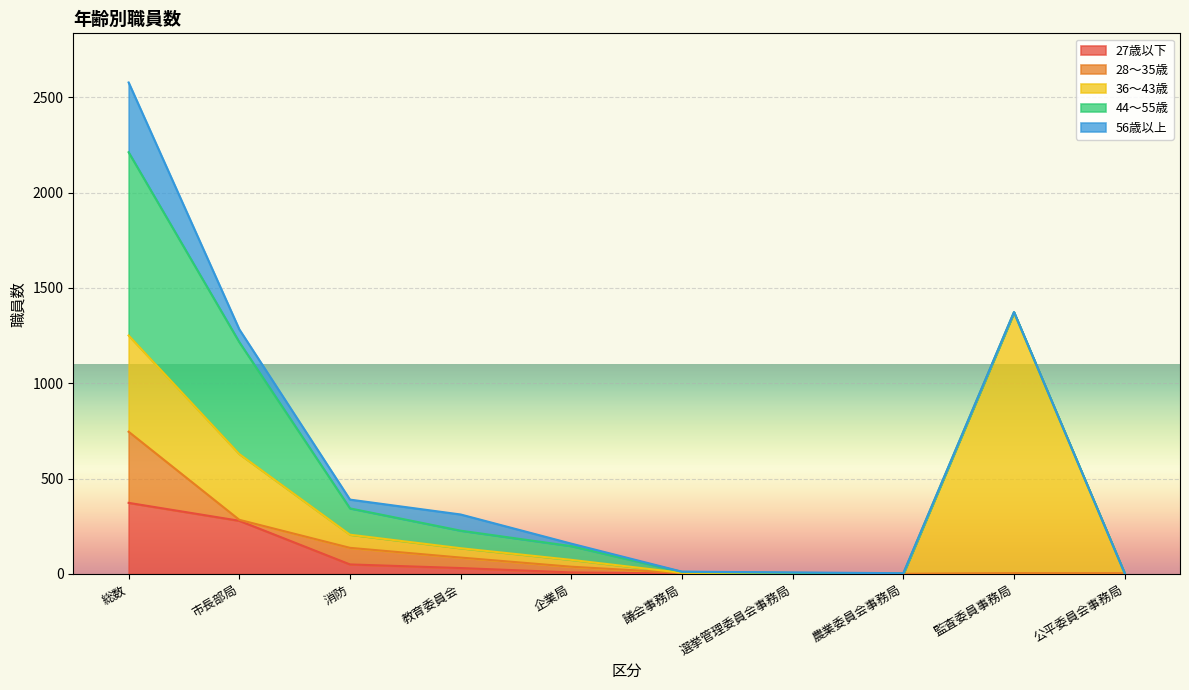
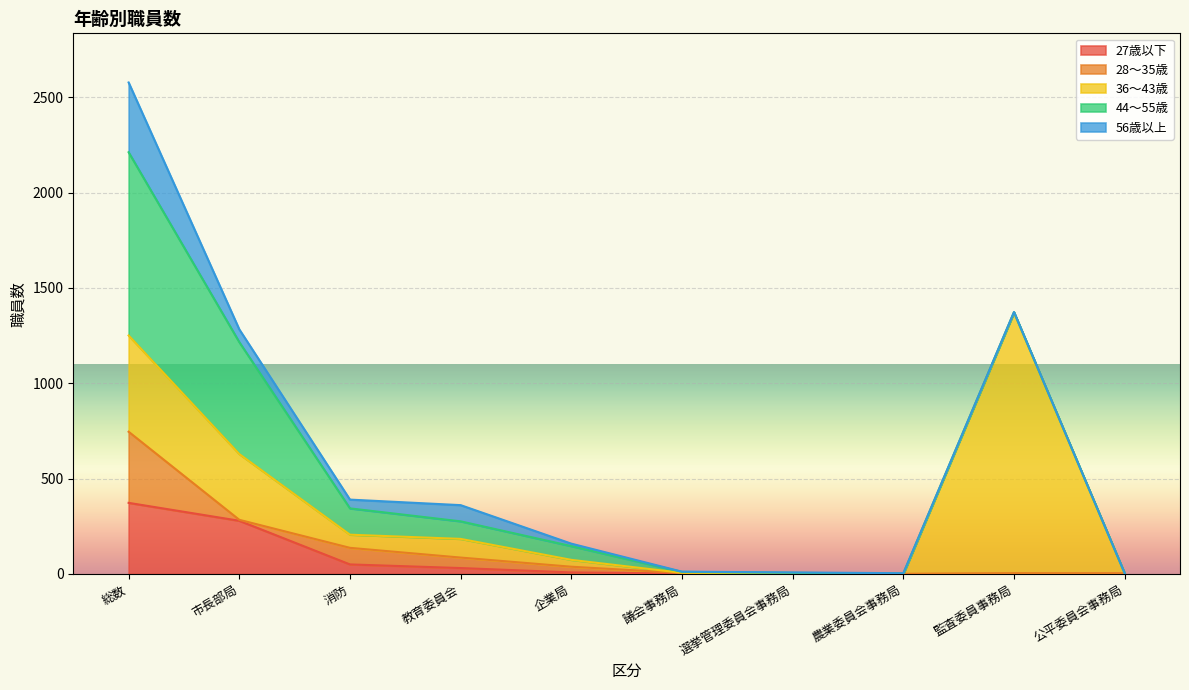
  {
    "36～43歳": {
      "総数": 510,
      "市長部局": 350,
      "消防": 70,
-     "教育委員会": 50,
+     "教育委員会": 100,
      "企業局": 40
    },
    "44～55歳": {
      "総数": 960,
      "市長部局": 590,
      "消防": 140,
      "教育委員会": 90
    },
    "56歳以上": {
      "総数": 370,
      "市長部局": 70,
      "消防": 50,
      "教育委員会": 90
    }
  }
